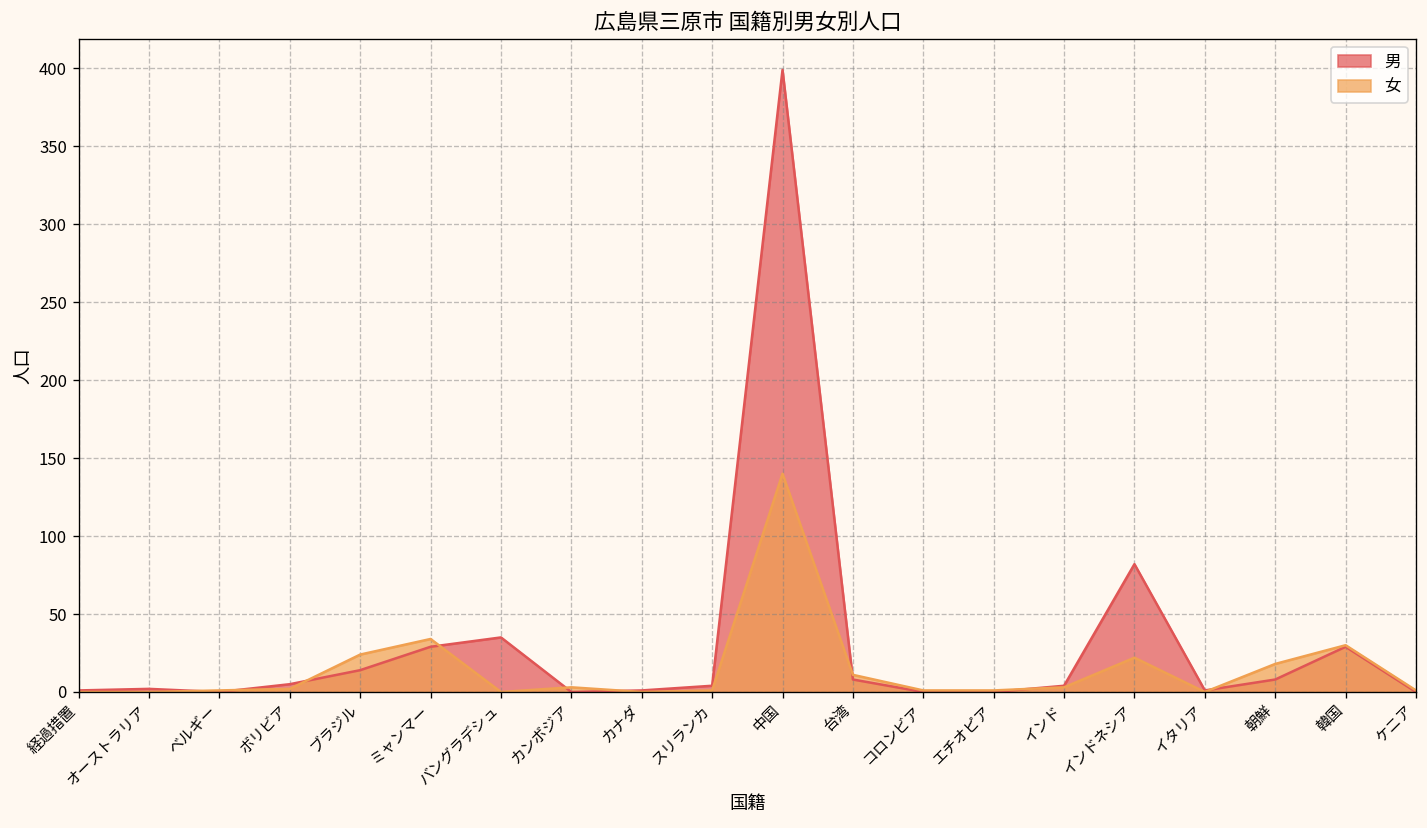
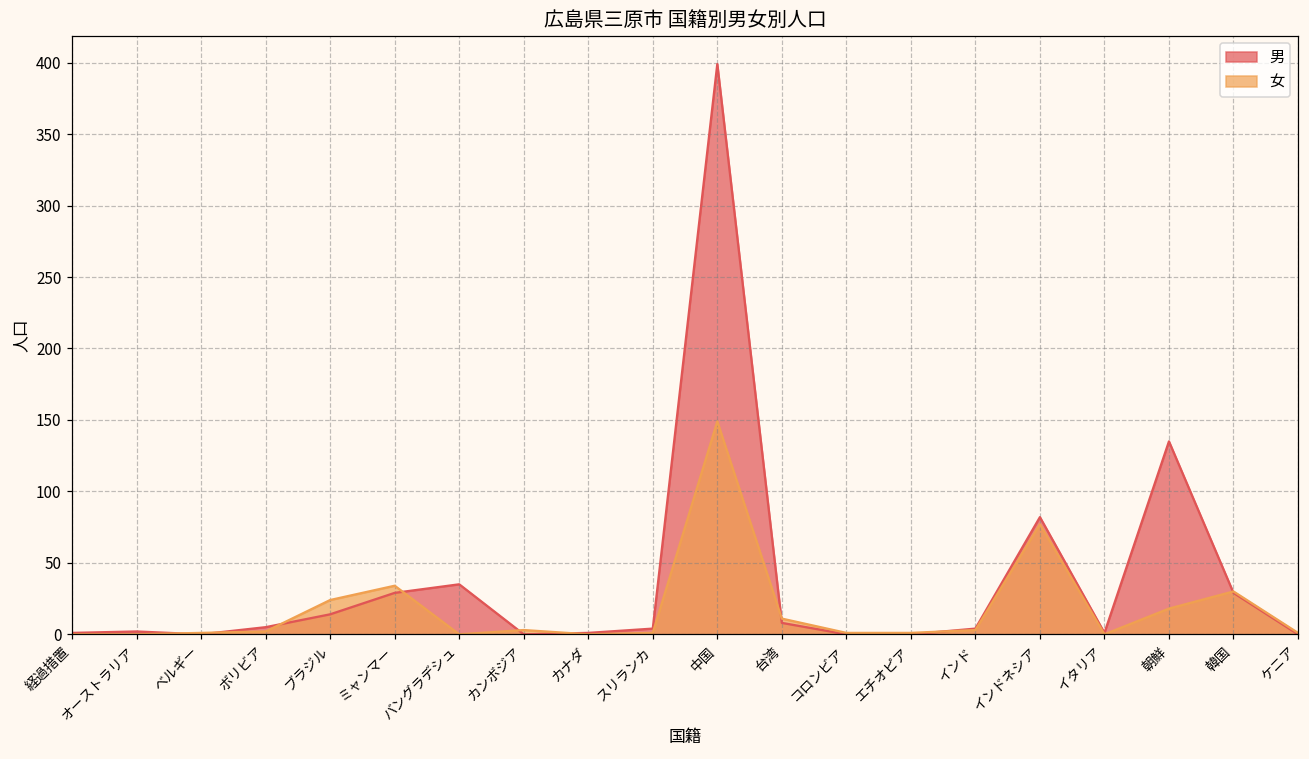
  {
    "男": {
      "オーストラリア": 2,
      "ボリビア": 5,
      "ブラジル": 14,
      "ミャンマー": 29,
      "バングラデシュ": 35,
      "カンボジア": 0,
      "スリランカ": 4,
      "中国": 399,
      "台湾": 8,
      "インドネシア": 82,
-     "朝鮮": 8
+     "朝鮮": 135
    },
    "女": {
      "オーストラリア": 0,
      "ボリビア": 2,
      "ブラジル": 24,
      "ミャンマー": 34,
      "バングラデシュ": 0,
      "カンボジア": 3,
      "スリランカ": 1,
-     "中国": 140,
+     "中国": 149,
      "台湾": 11,
-     "インドネシア": 22,
+     "インドネシア": 77,
      "朝鮮": 18
    }
  }
